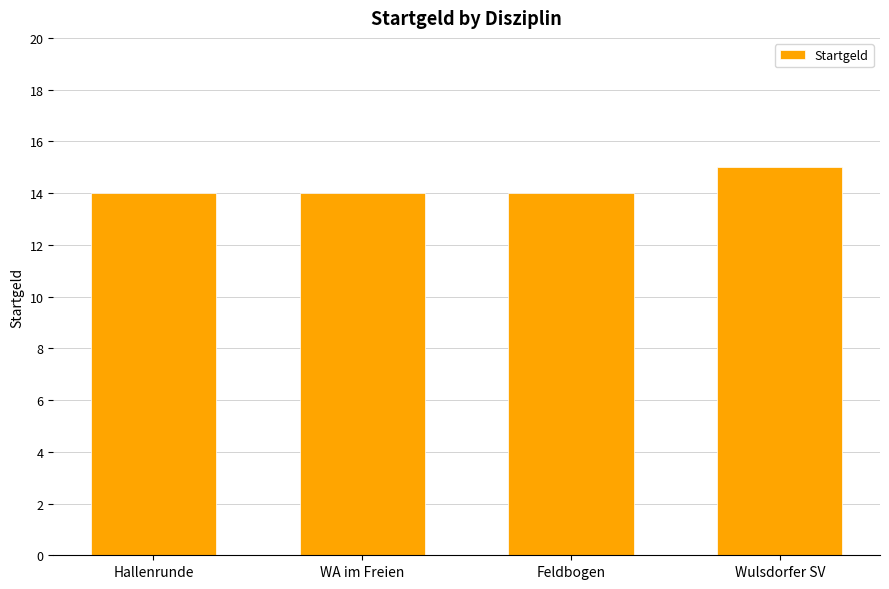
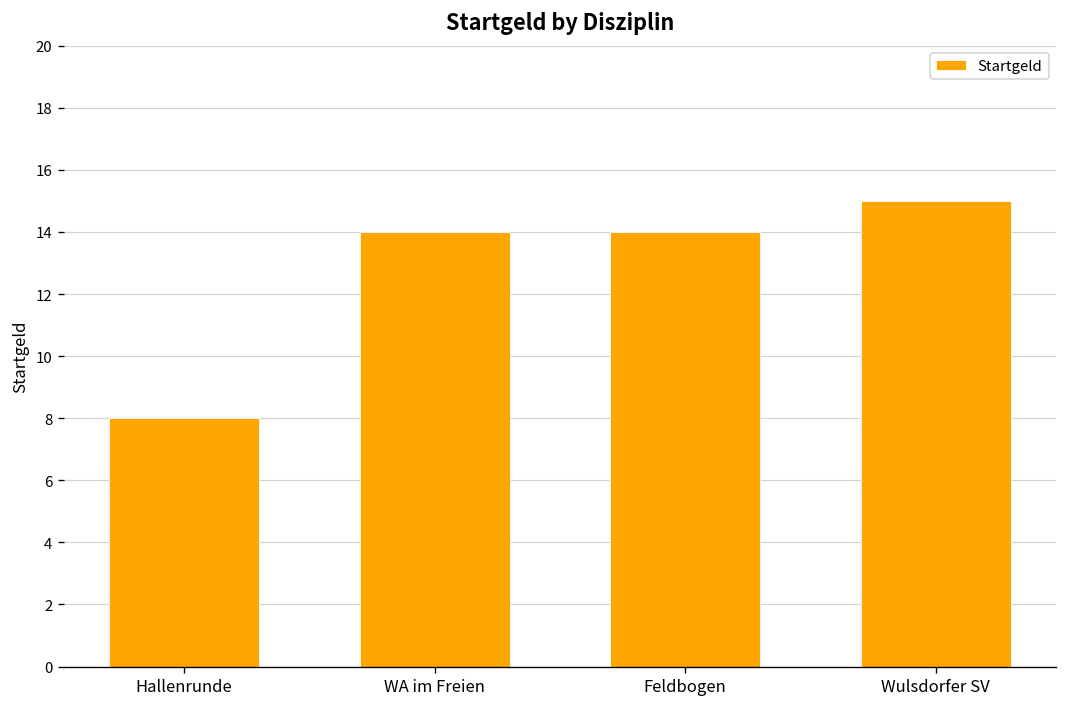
  {
-   "Hallenrunde": 14,
+   "Hallenrunde": 8,
    "WA im Freien": 14,
    "Feldbogen": 14,
    "Wulsdorfer SV": 15
  }
